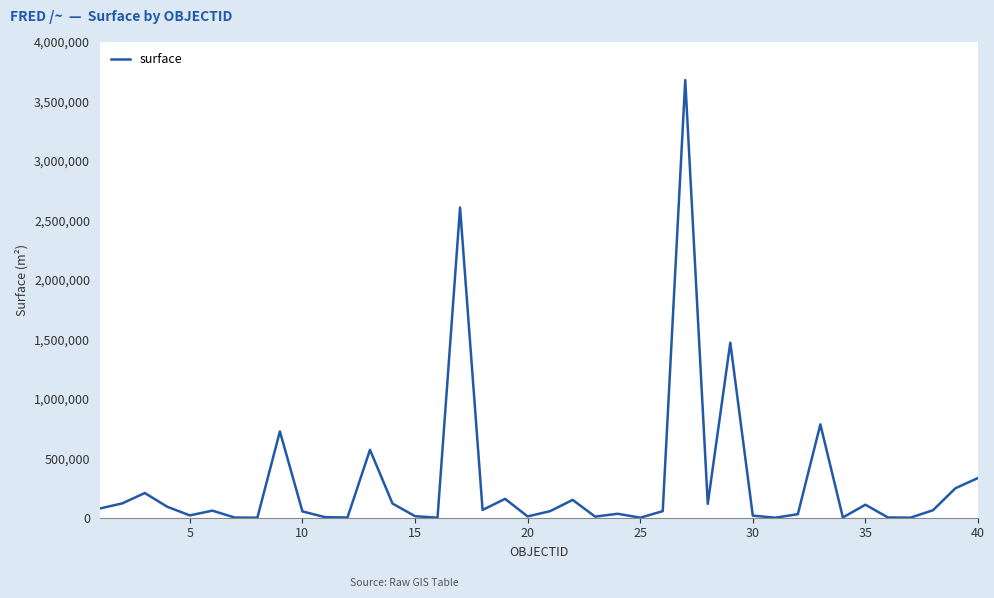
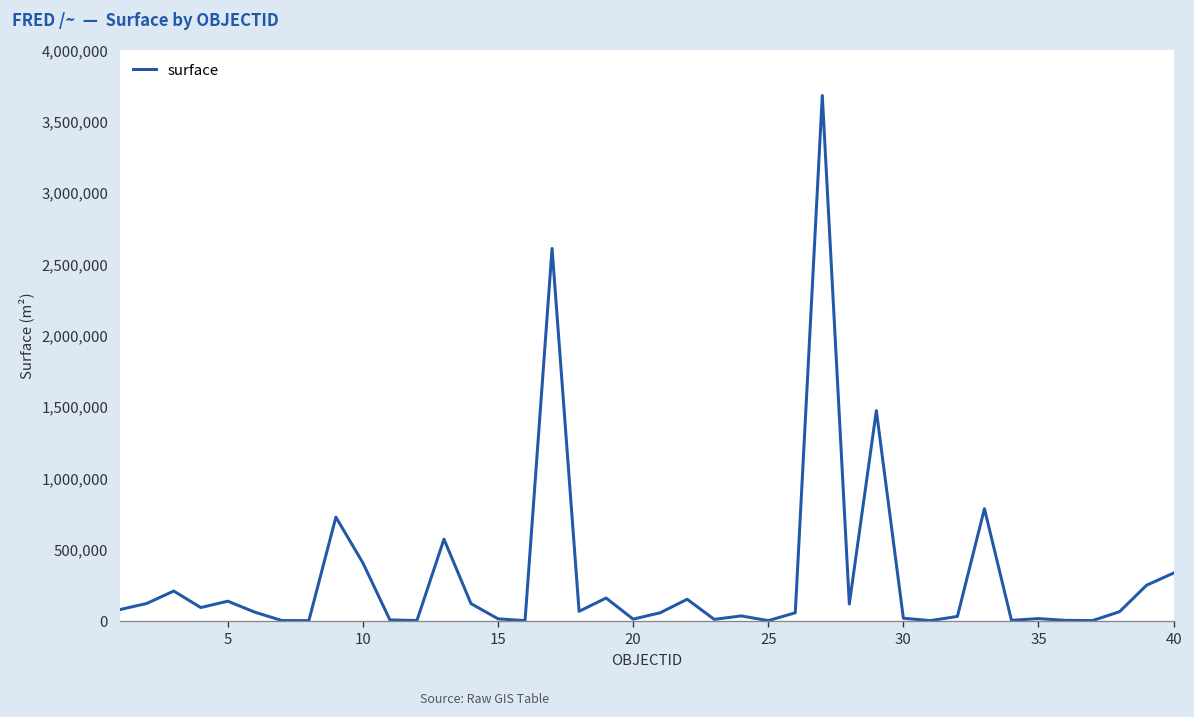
  {
-   "5": "20,000",
-   "10": "50,000",
+   "5": "140,000",
+   "10": "400,000",
    "15": "10,000",
    "20": "10,000",
    "25": "0",
    "30": "20,000",
-   "35": "110,000",
+   "35": "10,000",
    "40": "330,000"
  }
